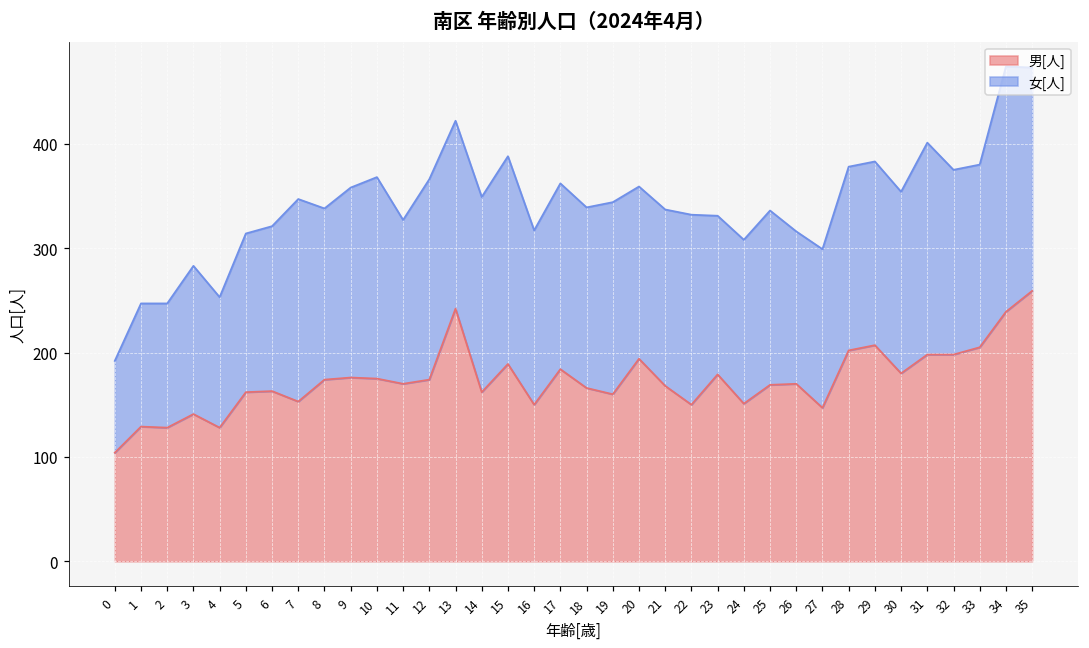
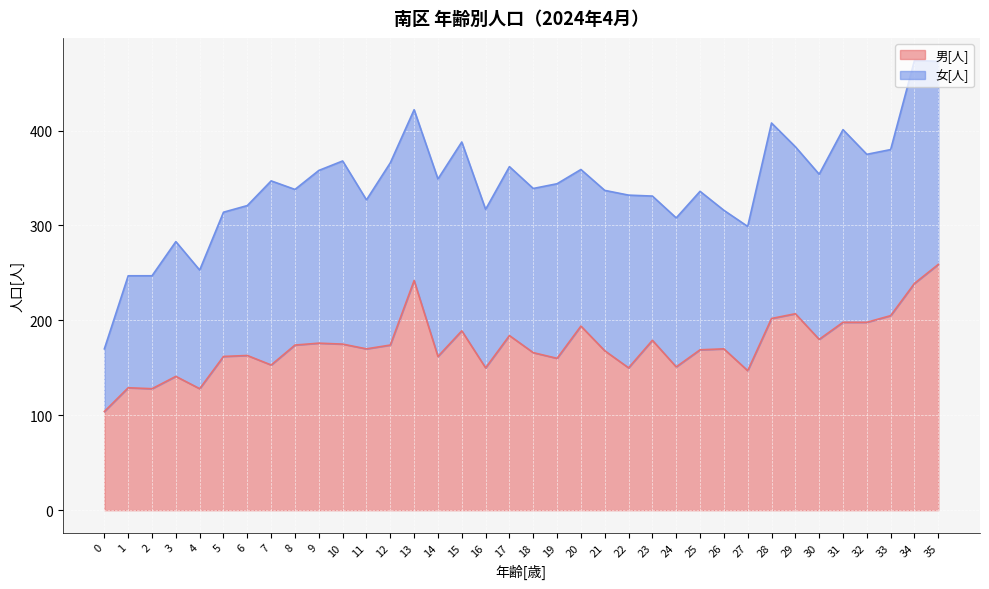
  {
    "男[人]": {
      "0": 100,
      "1": 130,
      "2": 130,
      "3": 140,
      "4": 130,
      "5": 160,
      "6": 160,
      "7": 150,
      "8": 170,
      "9": 180,
      "10": 180,
      "11": 170,
      "12": 170,
      "13": 240,
      "14": 160,
      "15": 190,
      "16": 150,
      "17": 180,
      "18": 170,
      "19": 160,
      "20": 190,
      "21": 170,
      "22": 150,
      "23": 180,
      "24": 150,
      "25": 170,
      "26": 170,
      "27": 150,
      "28": 200,
      "29": 210,
      "30": 180,
      "31": 200,
      "32": 200,
      "33": 210,
      "34": 240,
      "35": 260
    },
    "女[人]": {
-     "0": 90,
+     "0": 70,
      "1": 120,
      "2": 120,
      "3": 140,
      "4": 130,
      "5": 150,
      "6": 160,
      "7": 190,
      "8": 160,
      "9": 180,
      "10": 190,
      "11": 160,
      "12": 190,
      "13": 180,
      "14": 190,
      "15": 200,
      "16": 170,
      "17": 180,
      "18": 170,
      "19": 180,
      "20": 170,
      "21": 170,
      "22": 180,
      "23": 150,
      "24": 160,
      "25": 170,
      "26": 150,
      "27": 150,
-     "28": 180,
+     "28": 210,
      "29": 180,
      "30": 170,
      "31": 200,
      "32": 180,
      "33": 180
    }
  }
